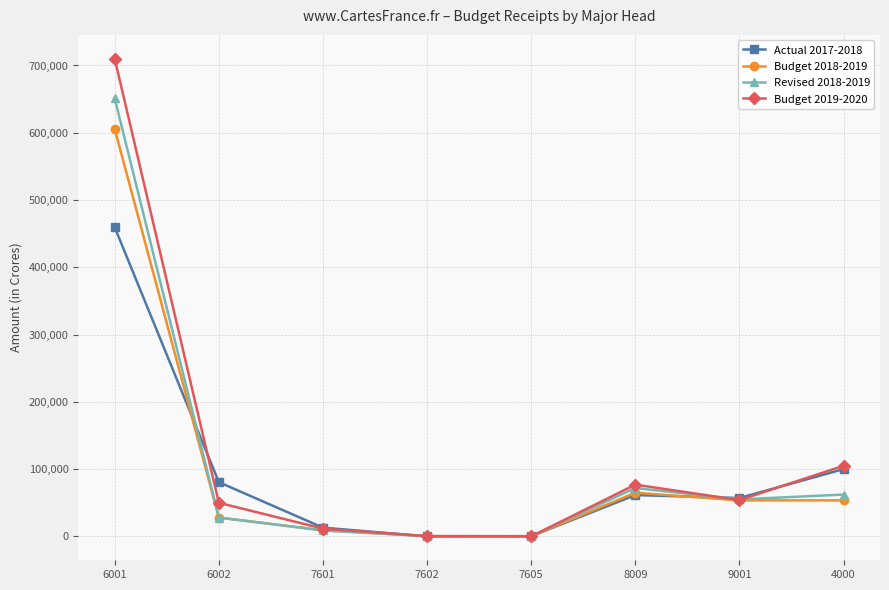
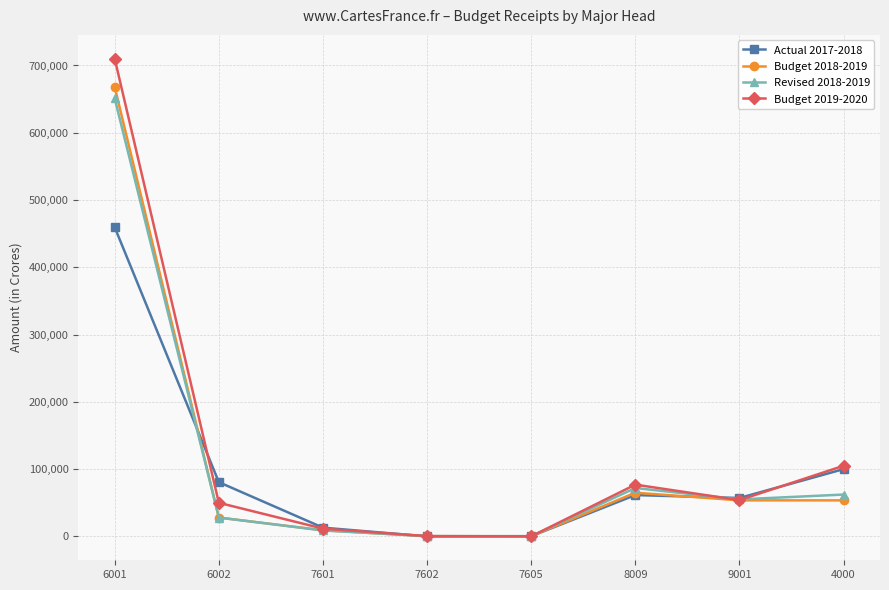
  {
    "Actual 2017-2018": {
      "6001": "460,000",
      "6002": "80,000",
      "4000": "100,000"
    },
    "Budget 2018-2019": {
-     "6001": "610,000",
+     "6001": "670,000",
      "4000": "50,000"
    },
    "Revised 2018-2019": {
      "6001": "650,000",
      "8009": "70,000",
      "4000": "60,000"
    },
    "Budget 2019-2020": {
      "6001": "710,000",
      "6002": "50,000",
      "8009": "80,000",
      "4000": "110,000"
    }
  }
